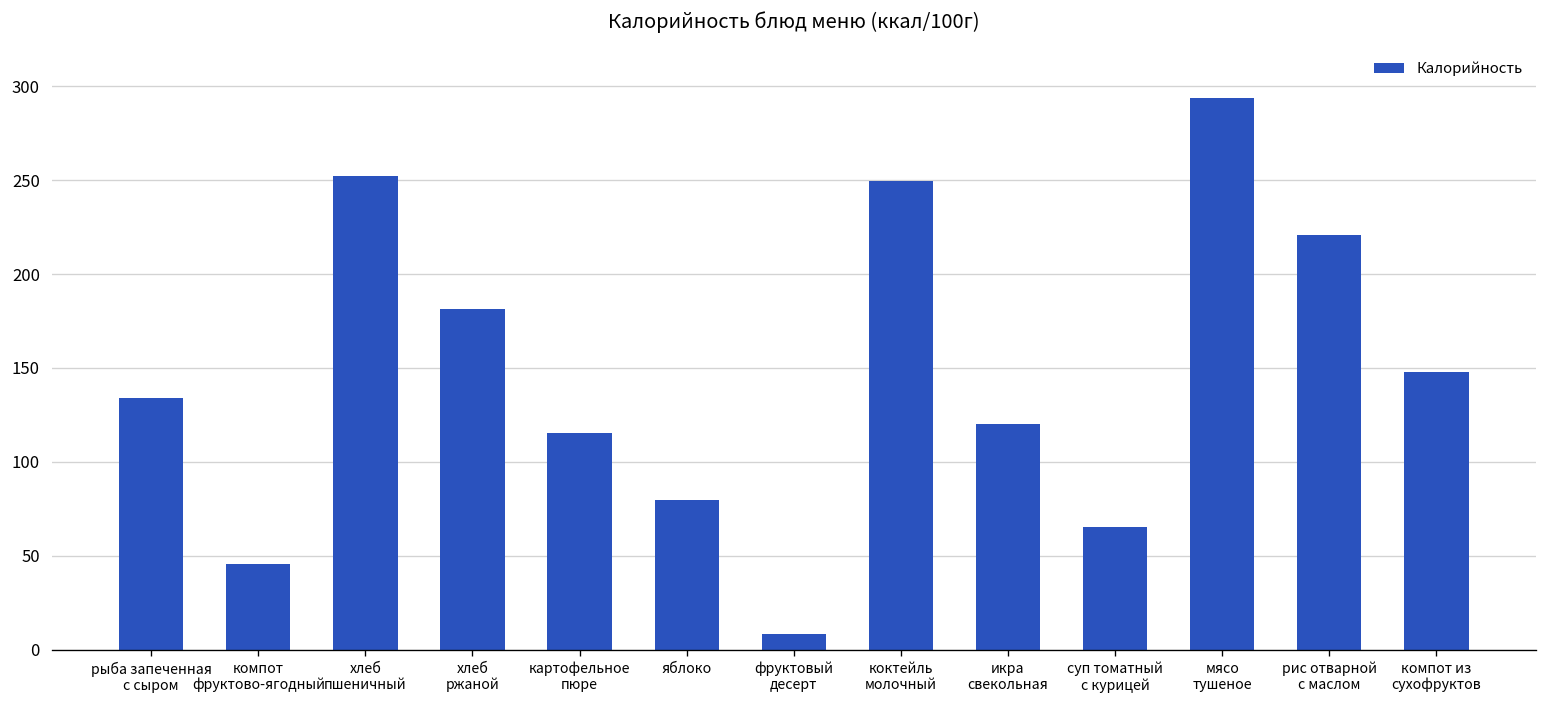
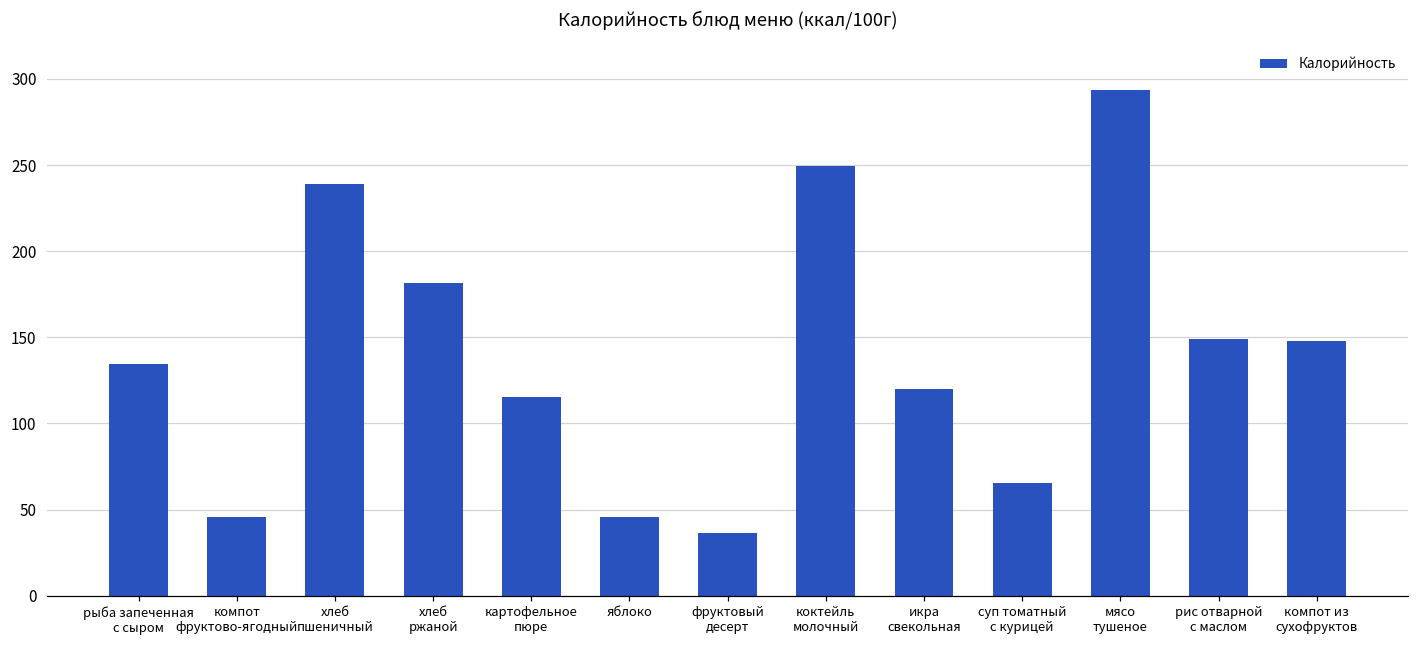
  {
-   "хлеб пшеничный": 252,
+   "хлеб пшеничный": 239,
    "хлеб ржаной": 181,
    "картофельное пюре": 115,
-   "яблоко": 80,
-   "фруктовый десерт": 9,
+   "яблоко": 46,
+   "фруктовый десерт": 37,
    "коктейль молочный": 250,
    "икра свекольная": 120,
    "суп томатный с курицей": 65,
    "мясо тушеное": 294,
-   "рис отварной с маслом": 221,
+   "рис отварной с маслом": 149,
    "компот из сухофруктов": 148
  }
